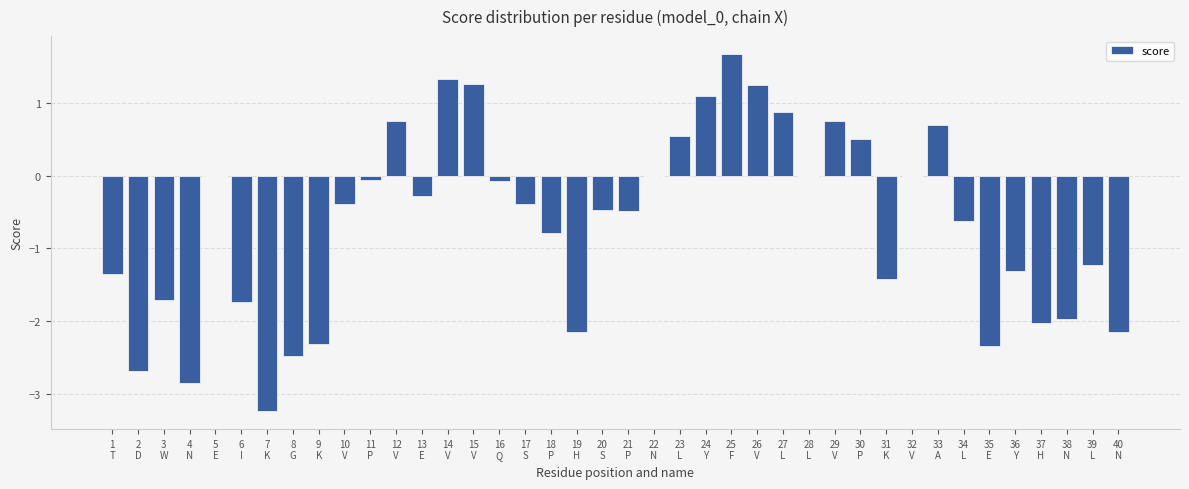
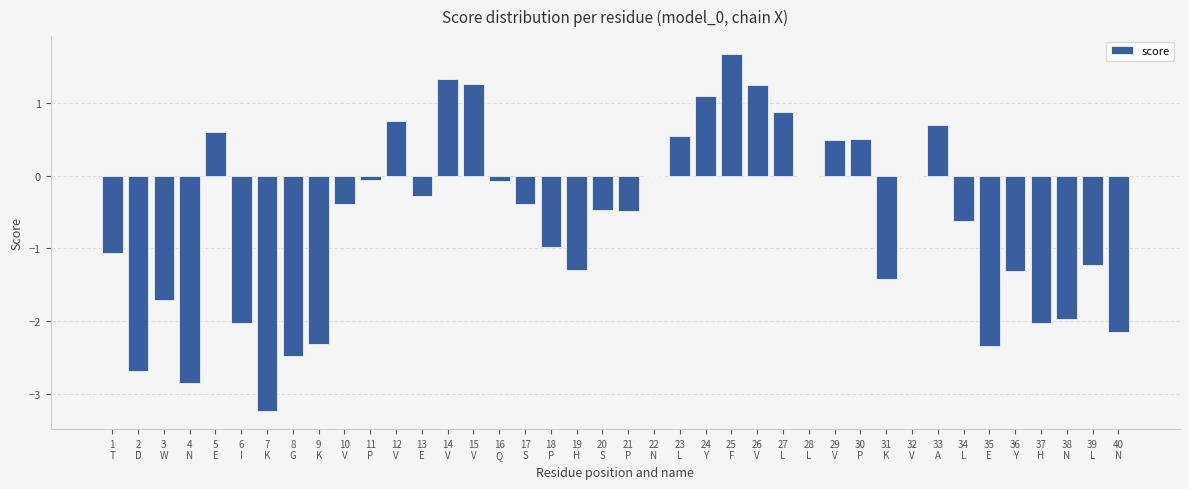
  {
-   "1 T": -1.4,
+   "1 T": -1.1,
    "2 D": -2.7,
    "3 W": -1.7,
    "4 N": -2.9,
-   "5 E": 0.0,
-   "6 I": -1.7,
+   "5 E": 0.6,
+   "6 I": -2.0,
    "7 K": -3.2,
    "8 G": -2.5,
    "9 K": -2.3,
    "10 V": -0.4,
    "11 P": -0.1,
    "12 V": 0.7,
    "13 E": -0.3,
    "14 V": 1.3,
    "15 V": 1.3,
    "16 Q": -0.1,
    "17 S": -0.4,
-   "18 P": -0.8,
-   "19 H": -2.1,
+   "18 P": -1.0,
+   "19 H": -1.3,
    "20 S": -0.5,
    "21 P": -0.5,
    "22 N": 0.0,
    "23 L": 0.5,
    "24 Y": 1.1,
    "25 F": 1.7,
    "26 V": 1.2,
    "27 L": 0.9,
    "28 L": 0.0,
-   "29 V": 0.7,
+   "29 V": 0.5,
    "30 P": 0.5,
    "31 K": -1.4,
    "32 V": 0.0,
    "33 A": 0.7,
    "34 L": -0.6,
    "35 E": -2.3,
    "36 Y": -1.3,
    "37 H": -2.0,
    "38 N": -2.0,
    "39 L": -1.2,
    "40 N": -2.1
  }
